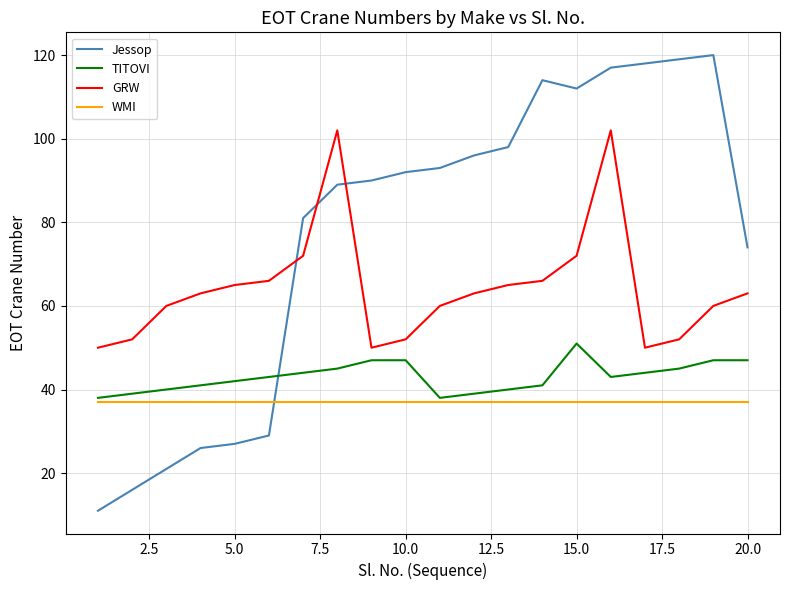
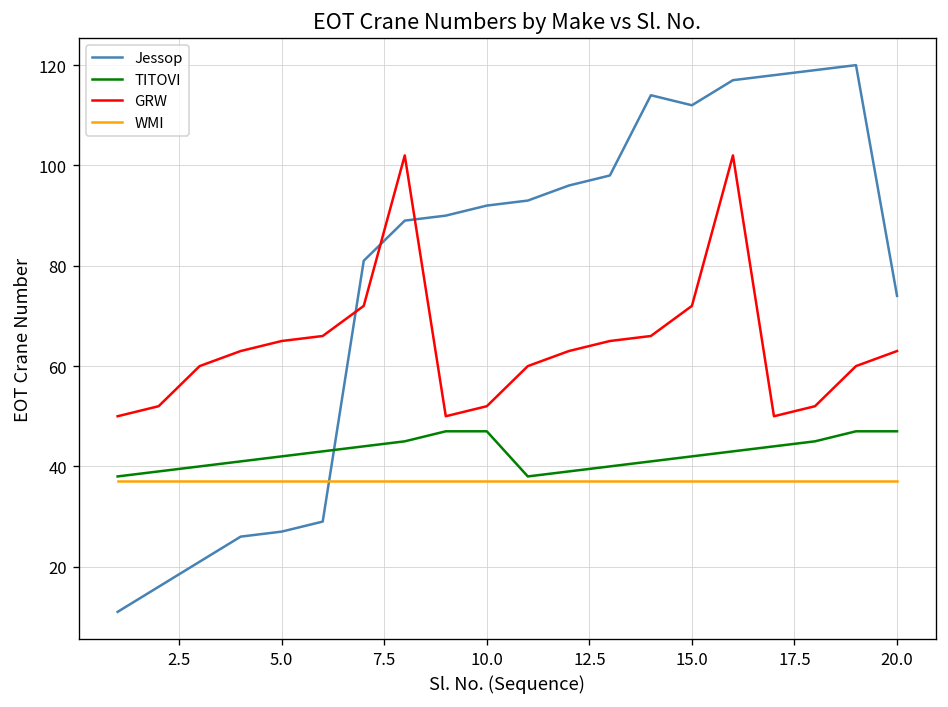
  {
    "Jessop": {
      "5.0": 27,
      "10.0": 92,
      "15.0": 112,
      "20.0": 74
    },
    "TITOVI": {
      "5.0": 42,
      "10.0": 47,
-     "15.0": 51,
+     "15.0": 42,
      "20.0": 47
    },
    "GRW": {
      "5.0": 65,
      "10.0": 52,
      "15.0": 72,
      "20.0": 63
    },
    "WMI": {
      "5.0": 37,
      "10.0": 37,
      "15.0": 37,
      "20.0": 37
    }
  }
